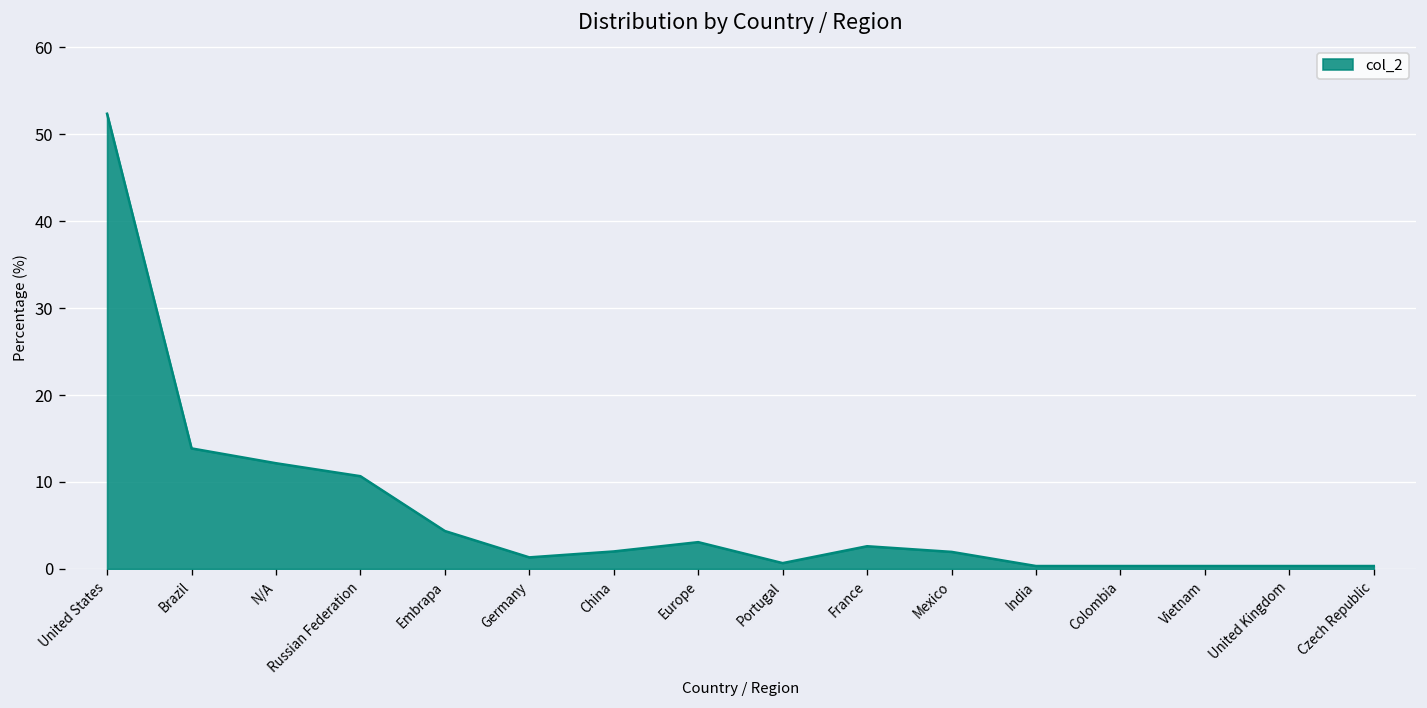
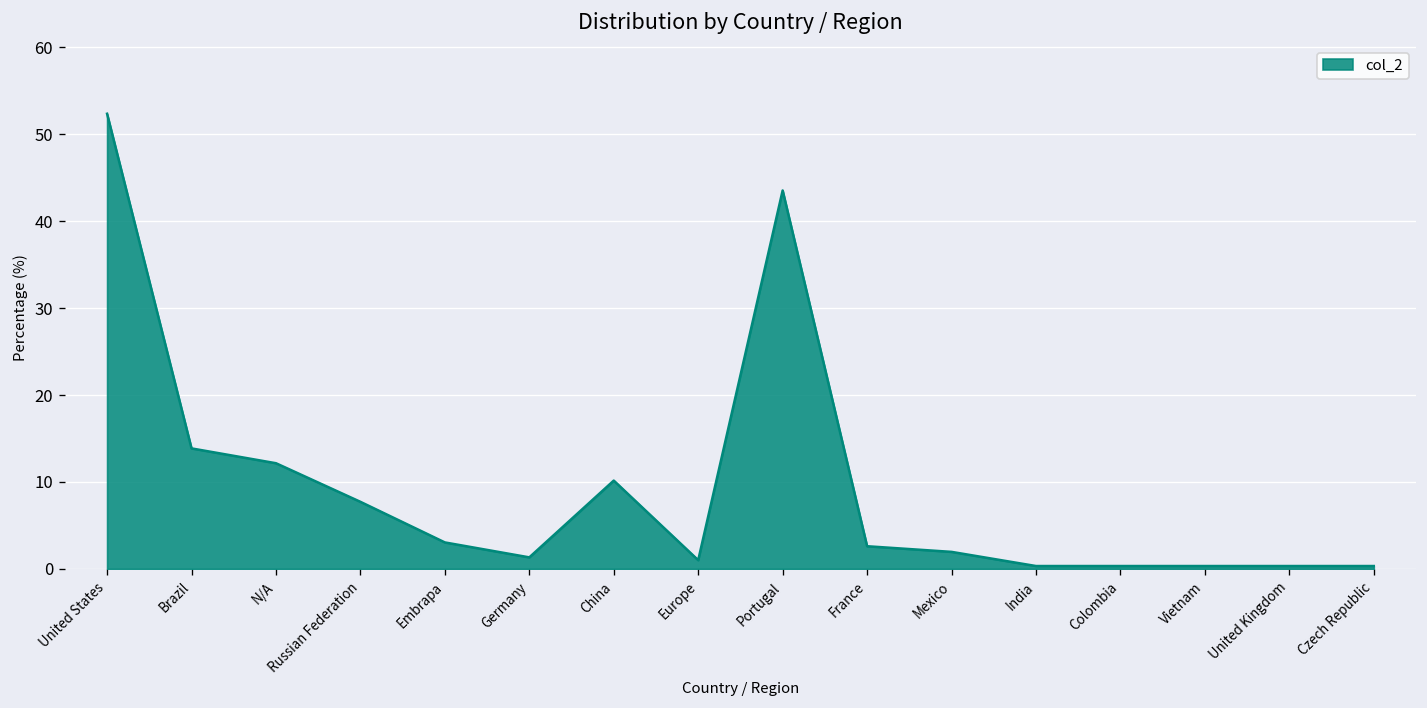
  {
    "United States": 52,
    "Brazil": 14,
    "N/A": 12,
-   "Russian Federation": 11,
-   "Embrapa": 4,
+   "Russian Federation": 8,
+   "Embrapa": 3,
    "Germany": 1,
-   "China": 2,
-   "Europe": 3,
-   "Portugal": 1,
+   "China": 10,
+   "Europe": 1,
+   "Portugal": 44,
    "France": 3,
    "Mexico": 2,
    "India": 0,
    "Colombia": 0,
    "Vietnam": 0,
    "United Kingdom": 0,
    "Czech Republic": 0
  }
